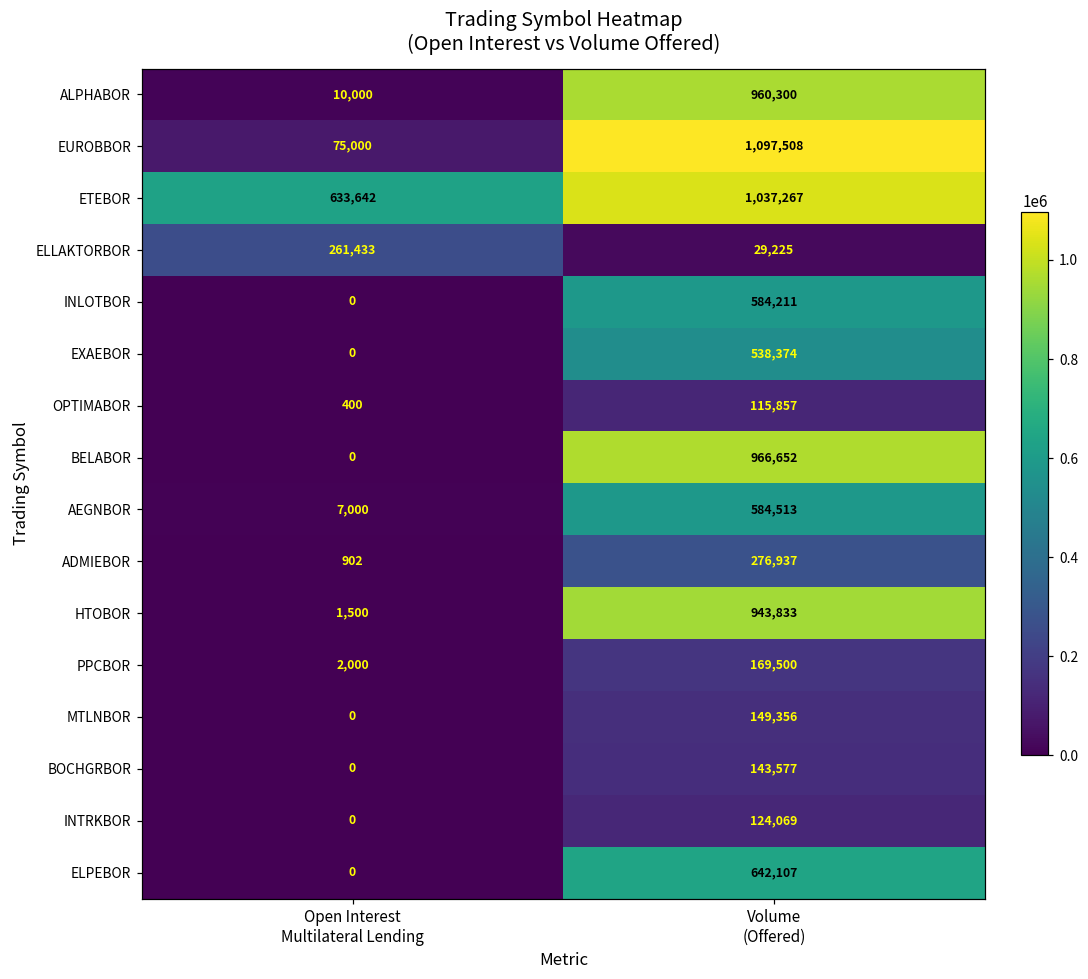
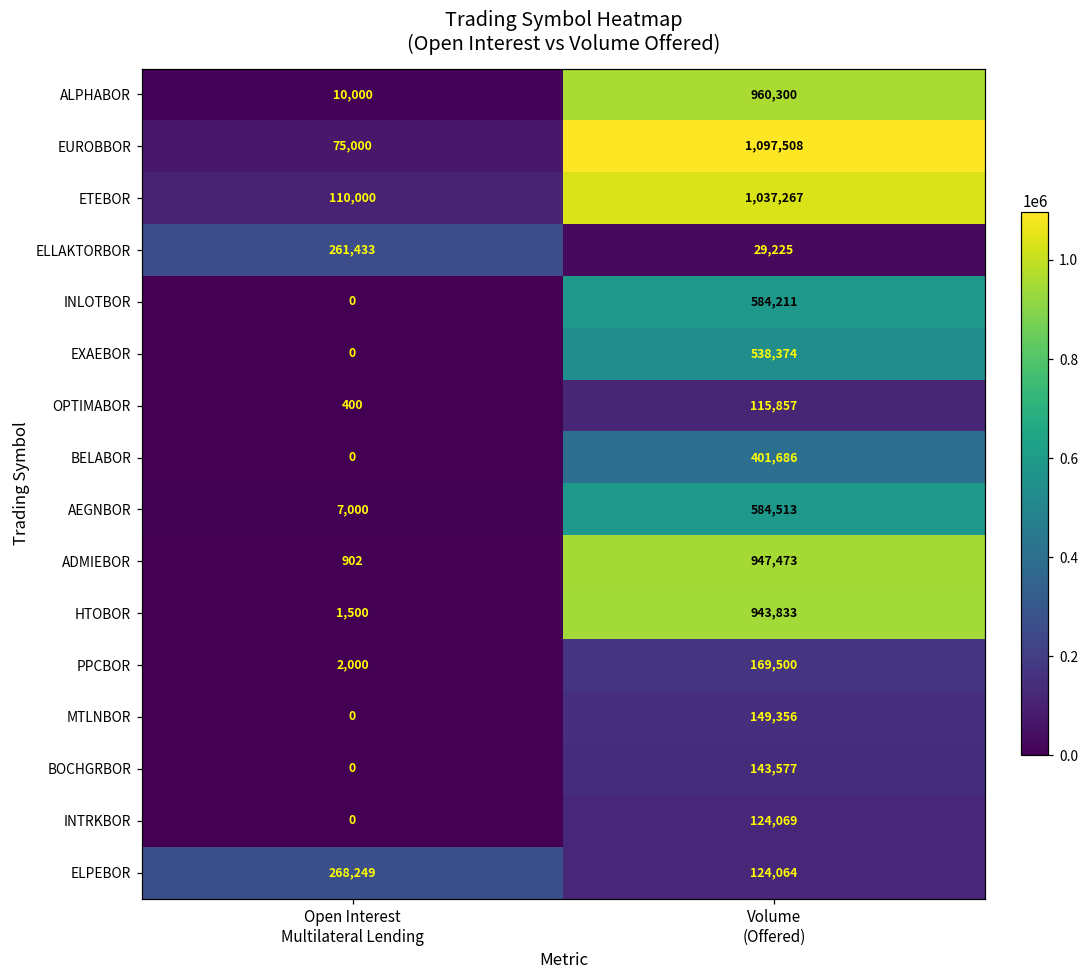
  {
    "ALPHABOR": {
      "Open Interest Multilateral Lending": "10,000",
      "Volume (Offered)": "960,300"
    },
    "EUROBBOR": {
      "Open Interest Multilateral Lending": "75,000",
      "Volume (Offered)": "1,097,508"
    },
    "ETEBOR": {
-     "Open Interest Multilateral Lending": "633,642",
+     "Open Interest Multilateral Lending": "110,000",
      "Volume (Offered)": "1,037,267"
    },
    "ELLAKTORBOR": {
      "Open Interest Multilateral Lending": "261,433",
      "Volume (Offered)": "29,225"
    },
    "INLOTBOR": {
      "Open Interest Multilateral Lending": "0",
      "Volume (Offered)": "584,211"
    },
    "EXAEBOR": {
      "Open Interest Multilateral Lending": "0",
      "Volume (Offered)": "538,374"
    },
    "OPTIMABOR": {
      "Open Interest Multilateral Lending": "400",
      "Volume (Offered)": "115,857"
    },
    "BELABOR": {
      "Open Interest Multilateral Lending": "0",
-     "Volume (Offered)": "966,652"
+     "Volume (Offered)": "401,686"
    },
    "AEGNBOR": {
      "Open Interest Multilateral Lending": "7,000",
      "Volume (Offered)": "584,513"
    },
    "ADMIEBOR": {
      "Open Interest Multilateral Lending": "902",
-     "Volume (Offered)": "276,937"
+     "Volume (Offered)": "947,473"
    },
    "HTOBOR": {
      "Open Interest Multilateral Lending": "1,500",
      "Volume (Offered)": "943,833"
    },
    "PPCBOR": {
      "Open Interest Multilateral Lending": "2,000",
      "Volume (Offered)": "169,500"
    },
    "MTLNBOR": {
      "Open Interest Multilateral Lending": "0",
      "Volume (Offered)": "149,356"
    },
    "BOCHGRBOR": {
      "Open Interest Multilateral Lending": "0",
      "Volume (Offered)": "143,577"
    },
    "INTRKBOR": {
      "Open Interest Multilateral Lending": "0",
      "Volume (Offered)": "124,069"
    },
    "ELPEBOR": {
-     "Open Interest Multilateral Lending": "0",
-     "Volume (Offered)": "642,107"
+     "Open Interest Multilateral Lending": "268,249",
+     "Volume (Offered)": "124,064"
    }
  }
